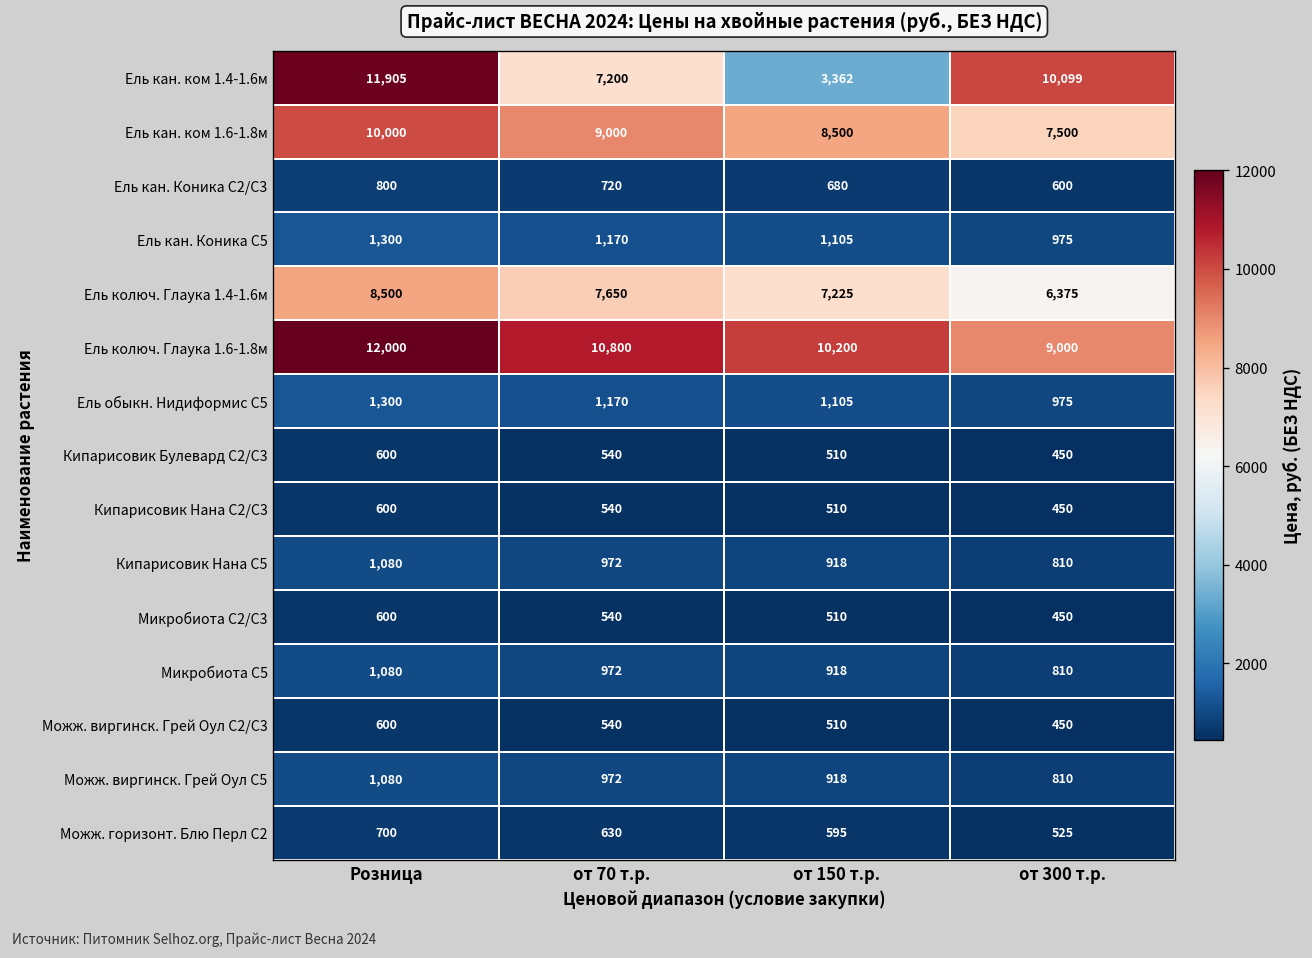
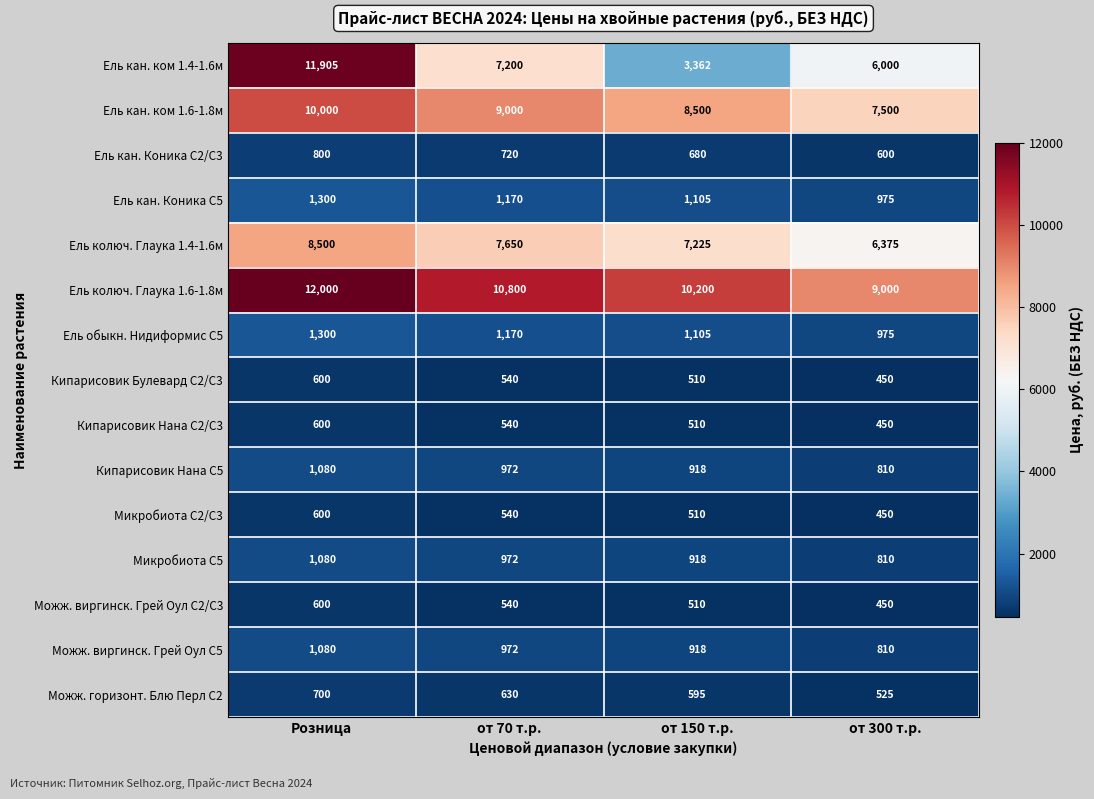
  {
    "Ель кан. ком 1.4-1.6м": {
      "Розница": "11,905",
      "от 70 т.р.": "7,200",
      "от 150 т.р.": "3,362",
-     "от 300 т.р.": "10,099"
+     "от 300 т.р.": "6,000"
    },
    "Ель кан. ком 1.6-1.8м": {
      "Розница": "10,000",
      "от 70 т.р.": "9,000",
      "от 150 т.р.": "8,500",
      "от 300 т.р.": "7,500"
    },
    "Ель кан. Коника С2/С3": {
      "Розница": "800",
      "от 70 т.р.": "720",
      "от 150 т.р.": "680",
      "от 300 т.р.": "600"
    },
    "Ель кан. Коника С5": {
      "Розница": "1,300",
      "от 70 т.р.": "1,170",
      "от 150 т.р.": "1,105",
      "от 300 т.р.": "975"
    },
    "Ель колюч. Глаука 1.4-1.6м": {
      "Розница": "8,500",
      "от 70 т.р.": "7,650",
      "от 150 т.р.": "7,225",
      "от 300 т.р.": "6,375"
    },
    "Ель колюч. Глаука 1.6-1.8м": {
      "Розница": "12,000",
      "от 70 т.р.": "10,800",
      "от 150 т.р.": "10,200",
      "от 300 т.р.": "9,000"
    },
    "Ель обыкн. Нидиформис С5": {
      "Розница": "1,300",
      "от 70 т.р.": "1,170",
      "от 150 т.р.": "1,105",
      "от 300 т.р.": "975"
    },
    "Кипарисовик Булевард С2/С3": {
      "Розница": "600",
      "от 70 т.р.": "540",
      "от 150 т.р.": "510",
      "от 300 т.р.": "450"
    },
    "Кипарисовик Нана С2/С3": {
      "Розница": "600",
      "от 70 т.р.": "540",
      "от 150 т.р.": "510",
      "от 300 т.р.": "450"
    },
    "Кипарисовик Нана С5": {
      "Розница": "1,080",
      "от 70 т.р.": "972",
      "от 150 т.р.": "918",
      "от 300 т.р.": "810"
    },
    "Микробиота С2/С3": {
      "Розница": "600",
      "от 70 т.р.": "540",
      "от 150 т.р.": "510",
      "от 300 т.р.": "450"
    },
    "Микробиота С5": {
      "Розница": "1,080",
      "от 70 т.р.": "972",
      "от 150 т.р.": "918",
      "от 300 т.р.": "810"
    },
    "Можж. виргинск. Грей Оул С2/С3": {
      "Розница": "600",
      "от 70 т.р.": "540",
      "от 150 т.р.": "510",
      "от 300 т.р.": "450"
    },
    "Можж. виргинск. Грей Оул С5": {
      "Розница": "1,080",
      "от 70 т.р.": "972",
      "от 150 т.р.": "918",
      "от 300 т.р.": "810"
    },
    "Можж. горизонт. Блю Перл С2": {
      "Розница": "700",
      "от 70 т.р.": "630",
      "от 150 т.р.": "595",
      "от 300 т.р.": "525"
    }
  }
